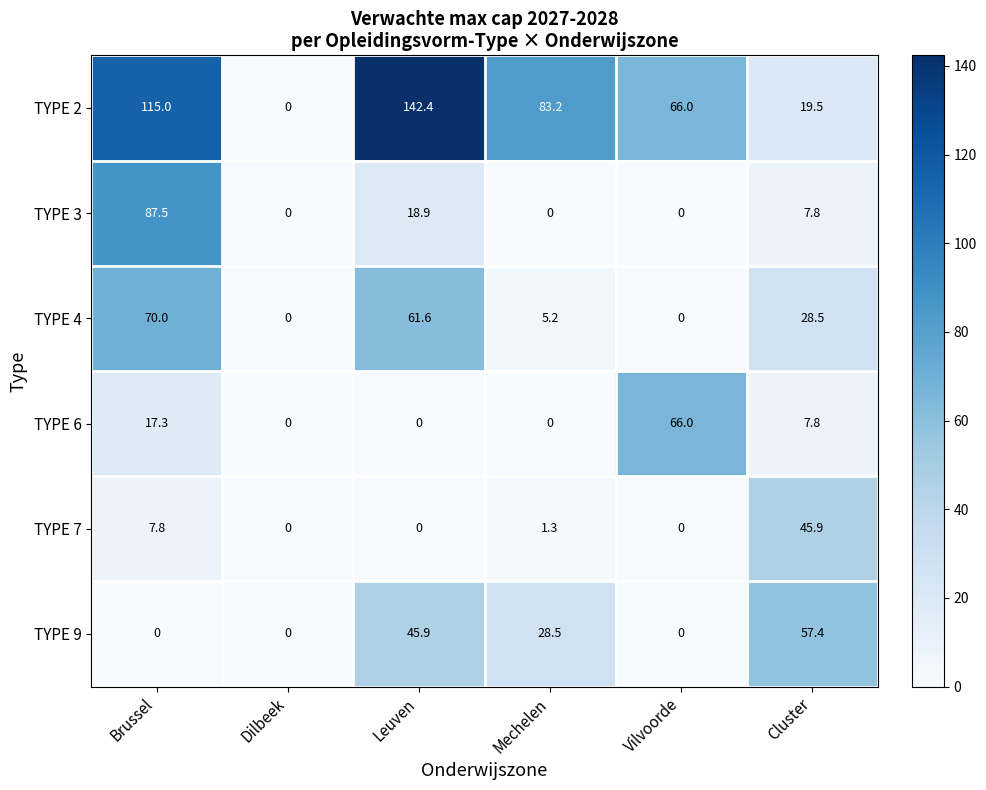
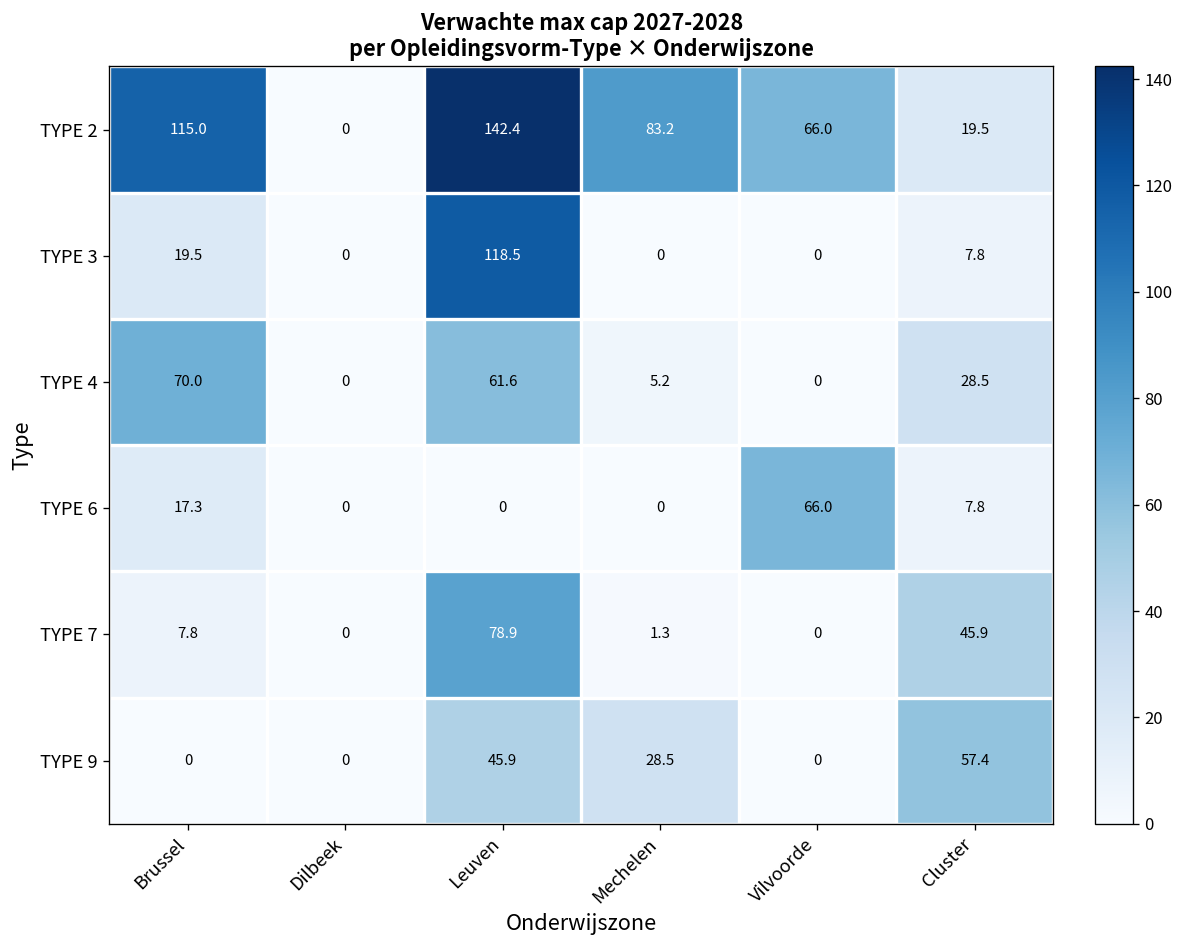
  {
    "TYPE 2": {
      "Brussel": 115.0,
      "Dilbeek": 0,
      "Leuven": 142.4,
      "Mechelen": 83.2,
      "Vilvoorde": 66.0,
      "Cluster": 19.5
    },
    "TYPE 3": {
-     "Brussel": 87.5,
+     "Brussel": 19.5,
      "Dilbeek": 0,
-     "Leuven": 18.9,
+     "Leuven": 118.5,
      "Mechelen": 0,
      "Vilvoorde": 0,
      "Cluster": 7.8
    },
    "TYPE 4": {
      "Brussel": 70.0,
      "Dilbeek": 0,
      "Leuven": 61.6,
      "Mechelen": 5.2,
      "Vilvoorde": 0,
      "Cluster": 28.5
    },
    "TYPE 6": {
      "Brussel": 17.3,
      "Dilbeek": 0,
      "Leuven": 0,
      "Mechelen": 0,
      "Vilvoorde": 66.0,
      "Cluster": 7.8
    },
    "TYPE 7": {
      "Brussel": 7.8,
      "Dilbeek": 0,
-     "Leuven": 0,
+     "Leuven": 78.9,
      "Mechelen": 1.3,
      "Vilvoorde": 0,
      "Cluster": 45.9
    },
    "TYPE 9": {
      "Brussel": 0,
      "Dilbeek": 0,
      "Leuven": 45.9,
      "Mechelen": 28.5,
      "Vilvoorde": 0,
      "Cluster": 57.4
    }
  }
